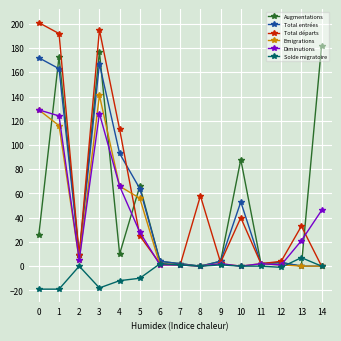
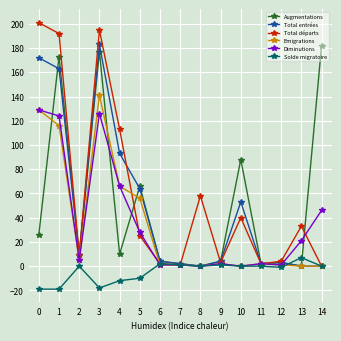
  {
    "Augmentations": {
      "0": 26,
      "1": 173,
      "3": 177,
      "4": 10,
      "10": 88
    },
    "Total entrées": {
      "0": 172,
      "1": 163,
-     "3": 167,
+     "3": 183,
      "4": 93,
      "10": 53
    },
    "Total départs": {
      "0": 201,
      "1": 192,
      "3": 195,
      "4": 113,
      "5": 25,
      "8": 58,
      "10": 40,
      "13": 33
    },
    "Emigrations": {
      "1": 116,
      "3": 141,
      "5": 56
    },
    "Diminutions": {
      "1": 124,
      "3": 126,
      "5": 28,
      "13": 21,
      "14": 46
    },
    "Solde migratoire": {
      "0": -19,
      "1": -19,
      "2": 0,
      "3": -18,
      "4": -12,
      "5": -10,
      "13": 7
    }
  }
